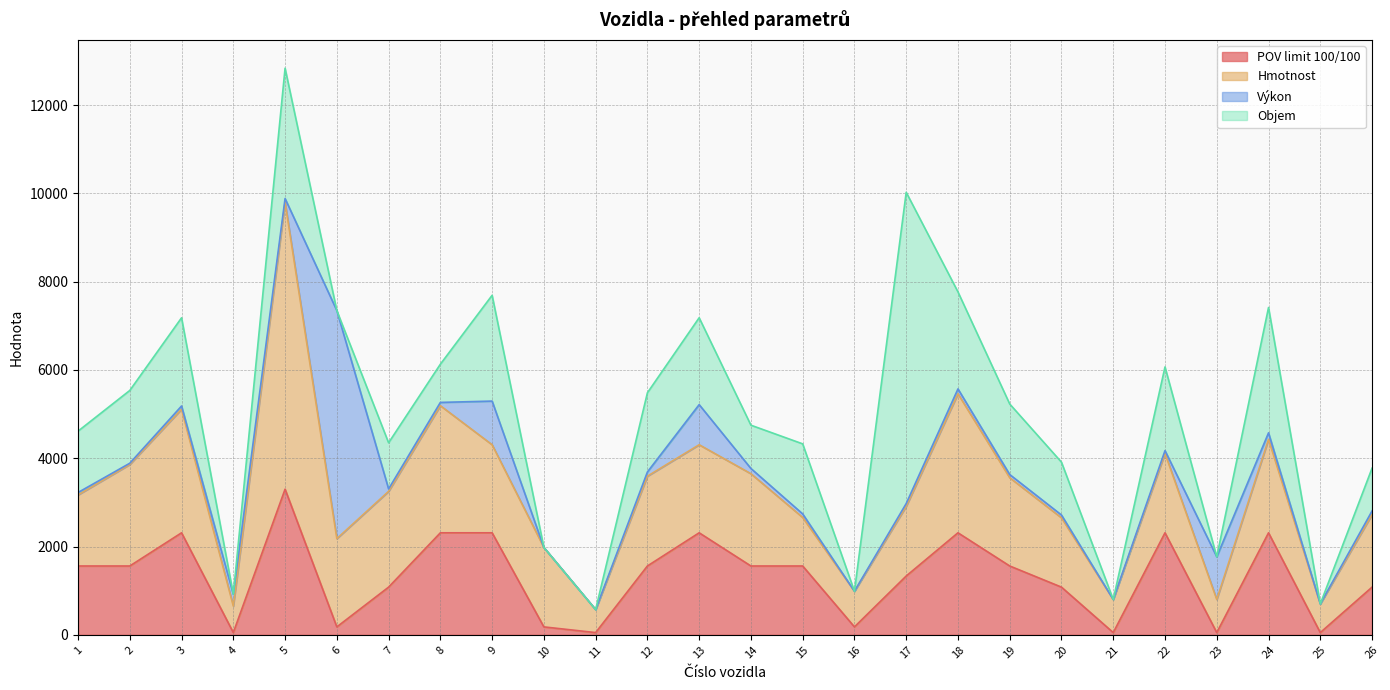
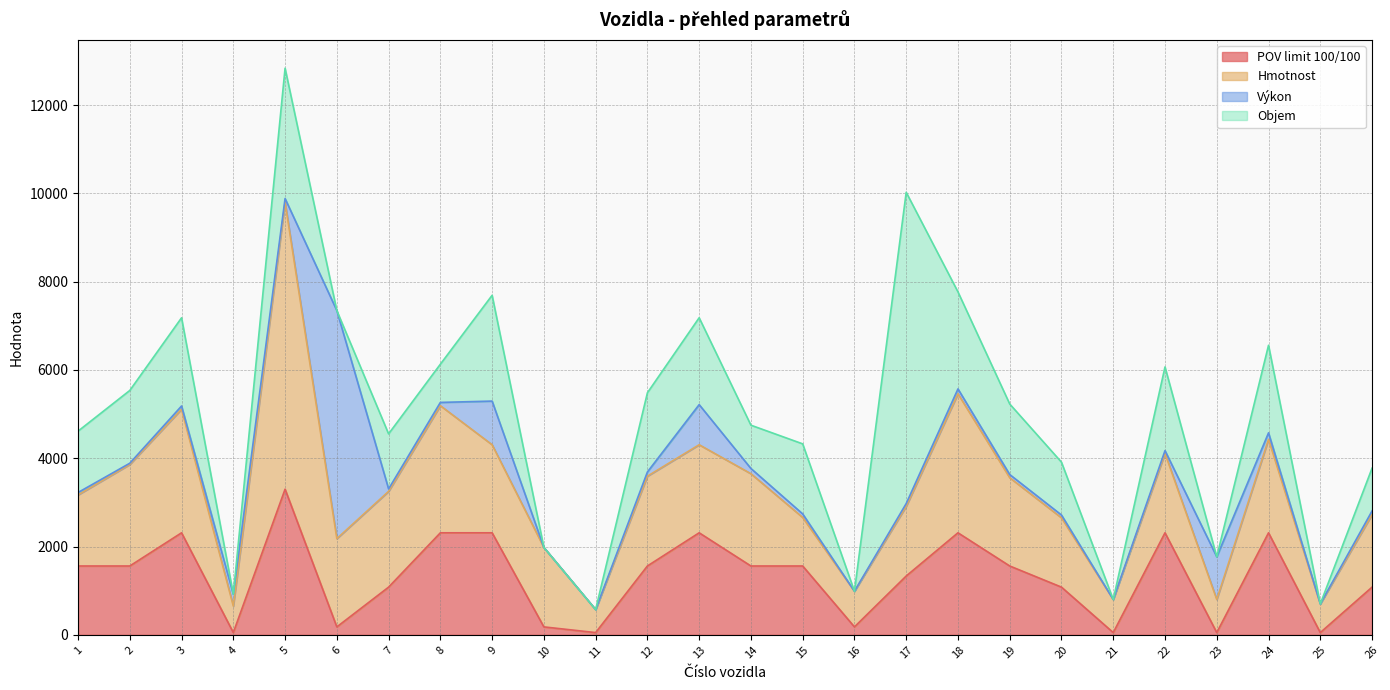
  {
    "POV limit 100/100": {
      "1": 1600,
      "2": 1600,
      "3": 2300,
      "4": 100,
      "5": 3300,
      "6": 200,
      "7": 1100,
      "8": 2300,
      "9": 2300,
      "10": 200,
      "11": 100,
      "12": 1600,
      "13": 2300,
      "14": 1600,
      "15": 1600,
      "16": 200,
      "17": 1300,
      "18": 2300,
      "19": 1600,
      "20": 1100,
      "21": 100,
      "22": 2300,
      "23": 100,
      "24": 2300,
      "25": 100,
      "26": 1100
    },
    "Hmotnost": {
      "3": 2800,
      "4": 600,
      "5": 6500,
      "6": 2000,
      "8": 2900,
      "9": 2000,
      "12": 2000,
      "13": 2000,
      "14": 2100,
      "15": 1100,
      "17": 1600,
      "18": 3200,
      "19": 2000,
      "20": 1600,
      "22": 1800,
      "23": 800,
      "24": 2100,
      "26": 1600
    },
    "Výkon": {
      "3": 100,
      "5": 100,
      "8": 100,
      "9": 1000,
      "12": 100,
      "13": 900,
      "14": 100,
      "15": 100,
      "17": 100,
      "18": 100,
      "19": 100,
      "20": 100,
      "22": 100,
      "24": 100,
      "26": 100
    },
    "Objem": {
      "1": 1400,
      "2": 1600,
      "3": 2000,
      "5": 3000,
-     "7": 1000,
+     "7": 1200,
      "8": 900,
      "9": 2400,
      "12": 1800,
      "13": 2000,
      "14": 1000,
      "15": 1600,
      "17": 7100,
      "18": 2200,
      "19": 1600,
      "20": 1200,
      "22": 1900,
-     "24": 2800,
+     "24": 2000,
      "26": 1000
    }
  }
